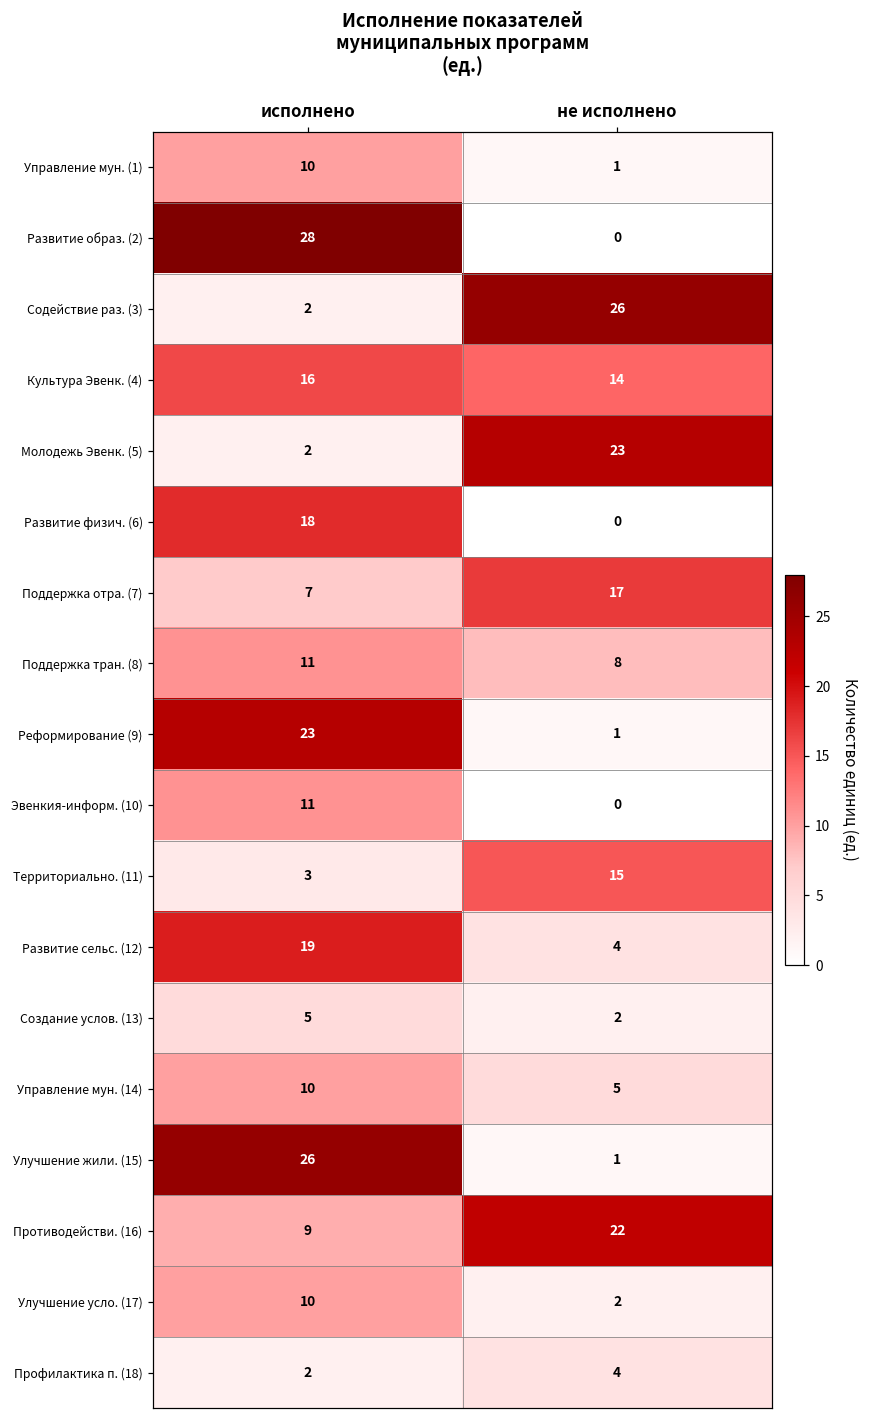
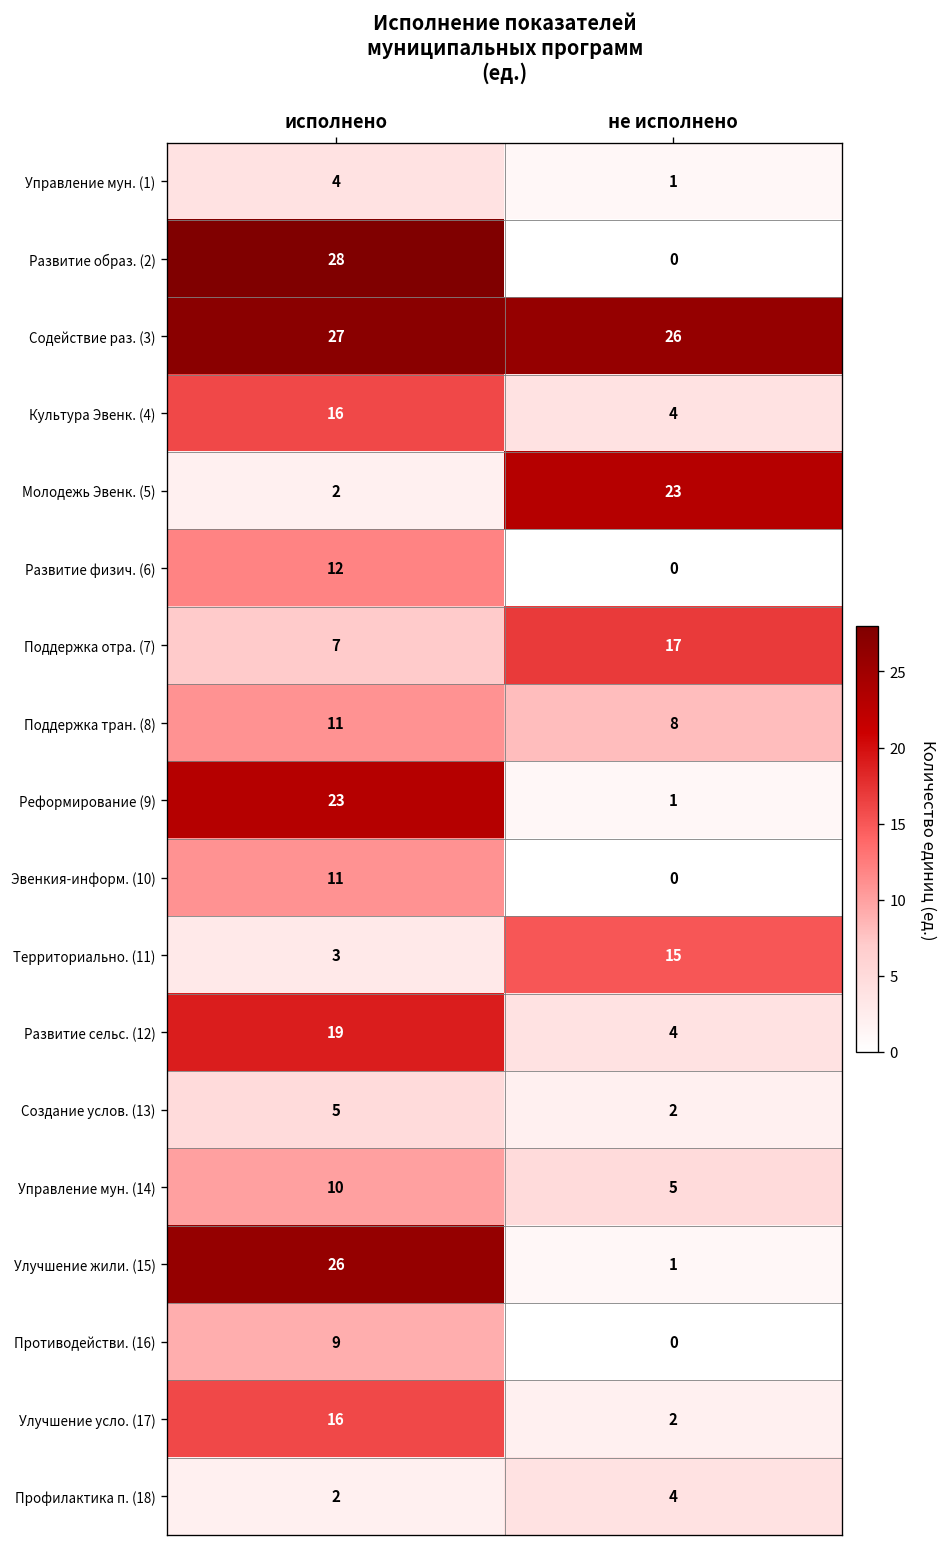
  {
    "Управление мун. (1)": {
-     "исполнено": 10,
+     "исполнено": 4,
      "не исполнено": 1
    },
    "Развитие образ. (2)": {
      "исполнено": 28,
      "не исполнено": 0
    },
    "Содействие раз. (3)": {
-     "исполнено": 2,
+     "исполнено": 27,
      "не исполнено": 26
    },
    "Культура Эвенк. (4)": {
      "исполнено": 16,
-     "не исполнено": 14
+     "не исполнено": 4
    },
    "Молодежь Эвенк. (5)": {
      "исполнено": 2,
      "не исполнено": 23
    },
    "Развитие физич. (6)": {
-     "исполнено": 18,
+     "исполнено": 12,
      "не исполнено": 0
    },
    "Поддержка отра. (7)": {
      "исполнено": 7,
      "не исполнено": 17
    },
    "Поддержка тран. (8)": {
      "исполнено": 11,
      "не исполнено": 8
    },
    "Реформирование (9)": {
      "исполнено": 23,
      "не исполнено": 1
    },
    "Эвенкия-информ. (10)": {
      "исполнено": 11,
      "не исполнено": 0
    },
    "Территориально. (11)": {
      "исполнено": 3,
      "не исполнено": 15
    },
    "Развитие сельс. (12)": {
      "исполнено": 19,
      "не исполнено": 4
    },
    "Создание услов. (13)": {
      "исполнено": 5,
      "не исполнено": 2
    },
    "Управление мун. (14)": {
      "исполнено": 10,
      "не исполнено": 5
    },
    "Улучшение жили. (15)": {
      "исполнено": 26,
      "не исполнено": 1
    },
    "Противодействи. (16)": {
      "исполнено": 9,
-     "не исполнено": 22
+     "не исполнено": 0
    },
    "Улучшение усло. (17)": {
-     "исполнено": 10,
+     "исполнено": 16,
      "не исполнено": 2
    },
    "Профилактика п. (18)": {
      "исполнено": 2,
      "не исполнено": 4
    }
  }
